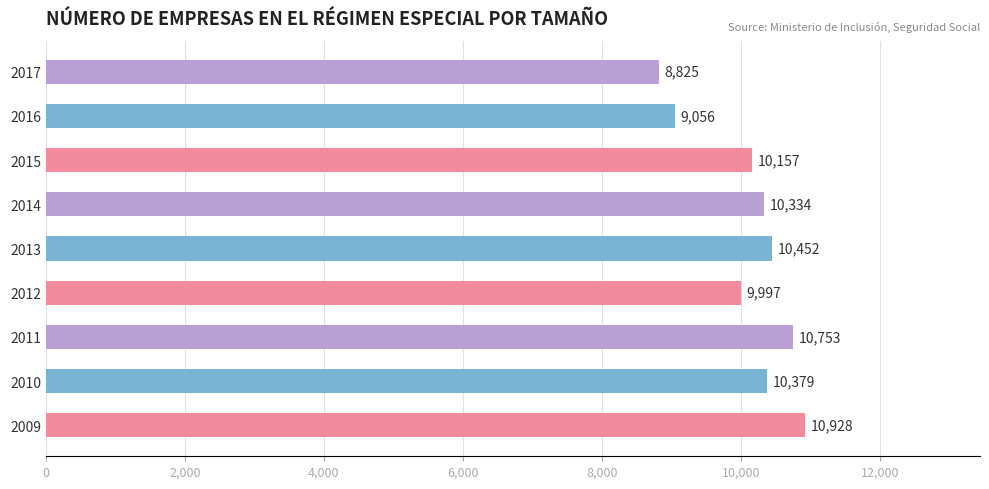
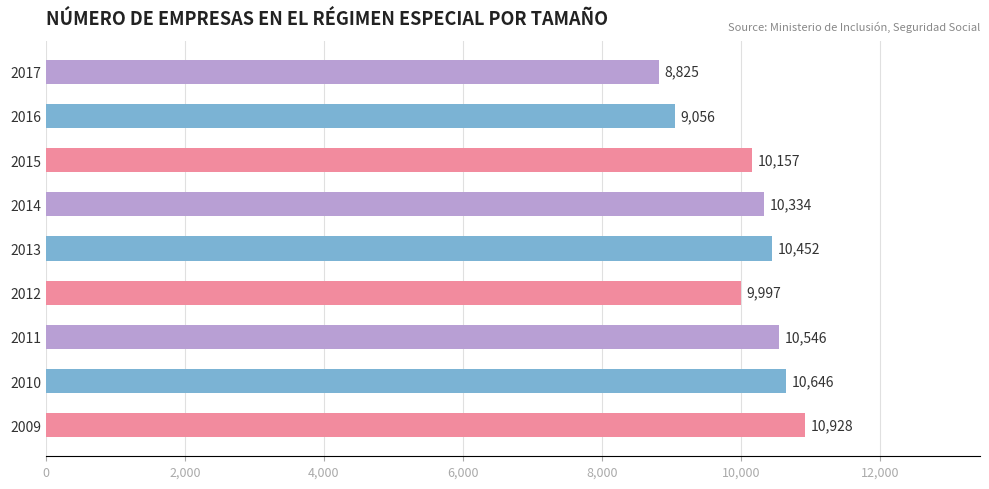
  {
    "2017": "8,825",
    "2016": "9,056",
    "2015": "10,157",
    "2014": "10,334",
    "2013": "10,452",
    "2012": "9,997",
-   "2011": "10,753",
-   "2010": "10,379",
+   "2011": "10,546",
+   "2010": "10,646",
    "2009": "10,928"
  }
